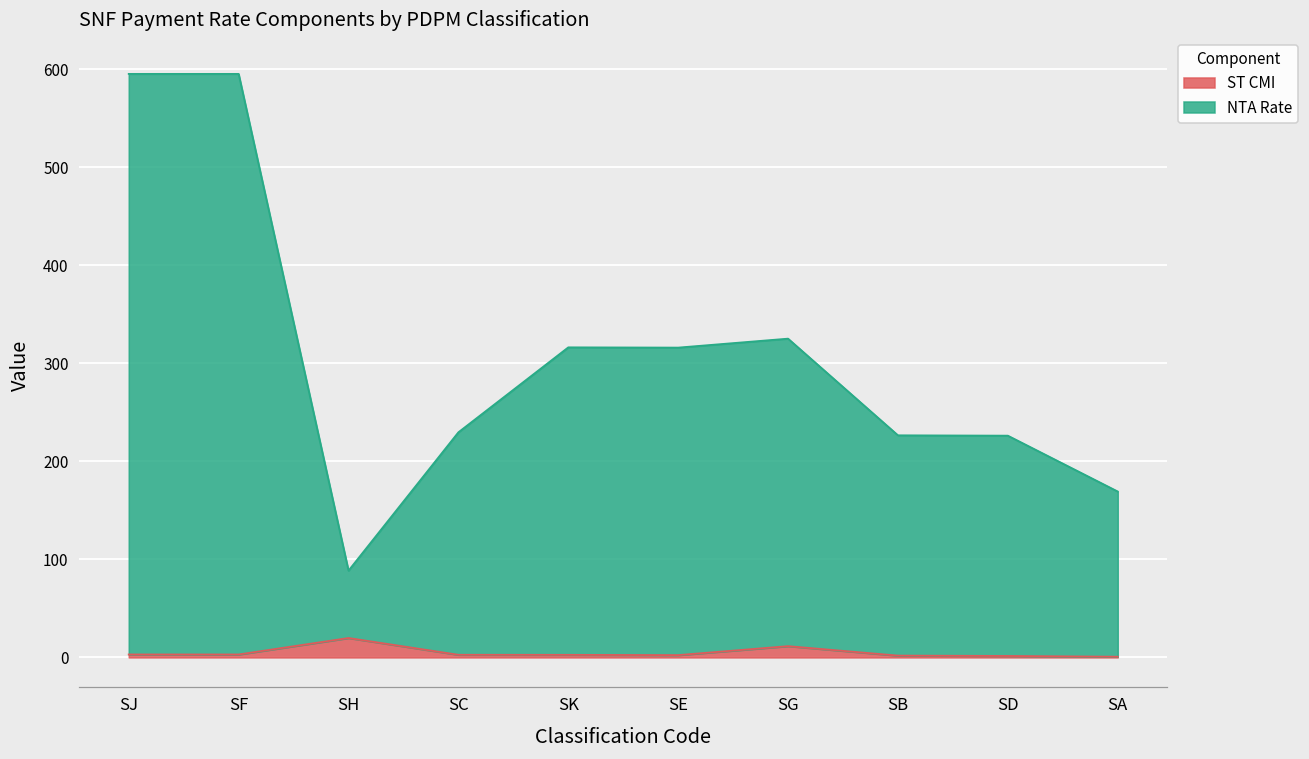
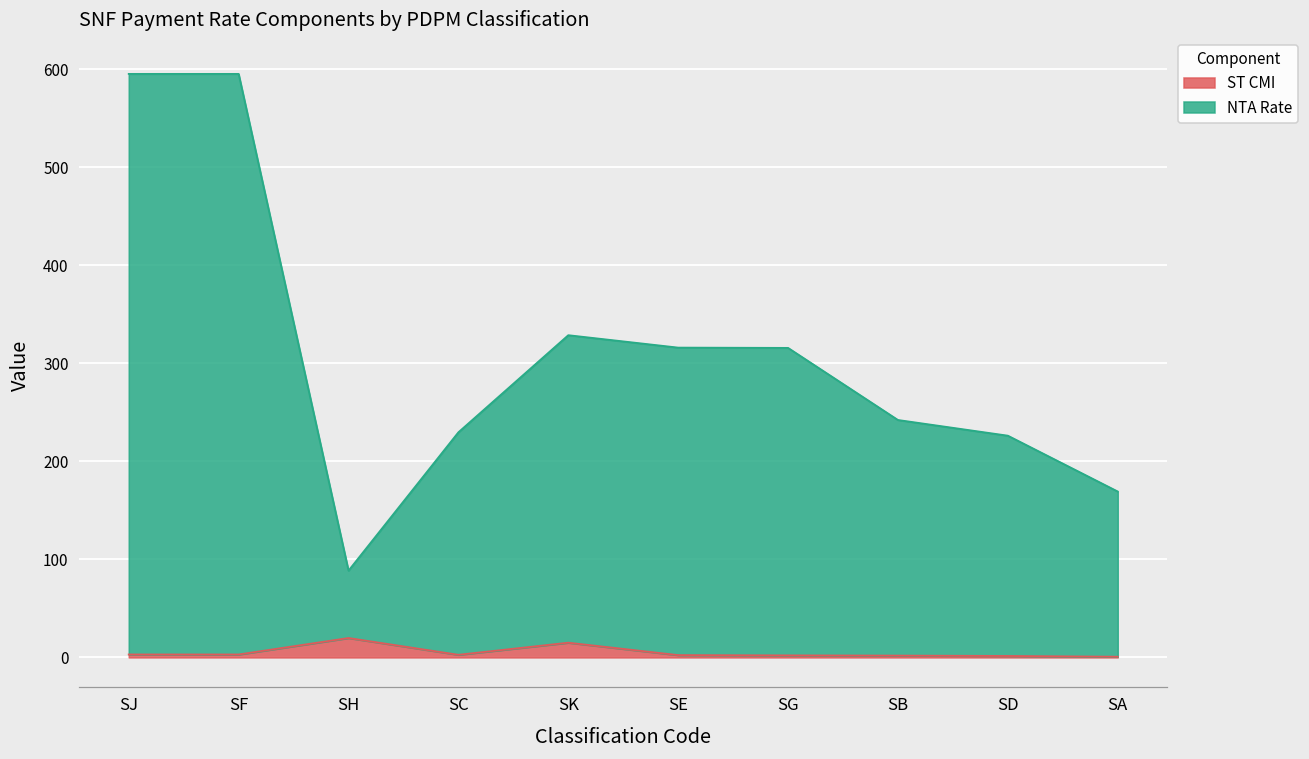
  {
    "ST CMI": {
      "SJ": 0,
      "SF": 0,
      "SH": 20,
      "SC": 0,
-     "SK": 0,
+     "SK": 20,
      "SE": 0,
-     "SG": 10,
+     "SG": 0,
      "SB": 0,
      "SD": 0,
      "SA": 0
    },
    "NTA Rate": {
      "SJ": 590,
      "SF": 590,
      "SH": 70,
      "SC": 230,
      "SK": 310,
      "SE": 310,
      "SG": 310,
-     "SB": 220,
+     "SB": 240,
      "SD": 220,
      "SA": 170
    }
  }
